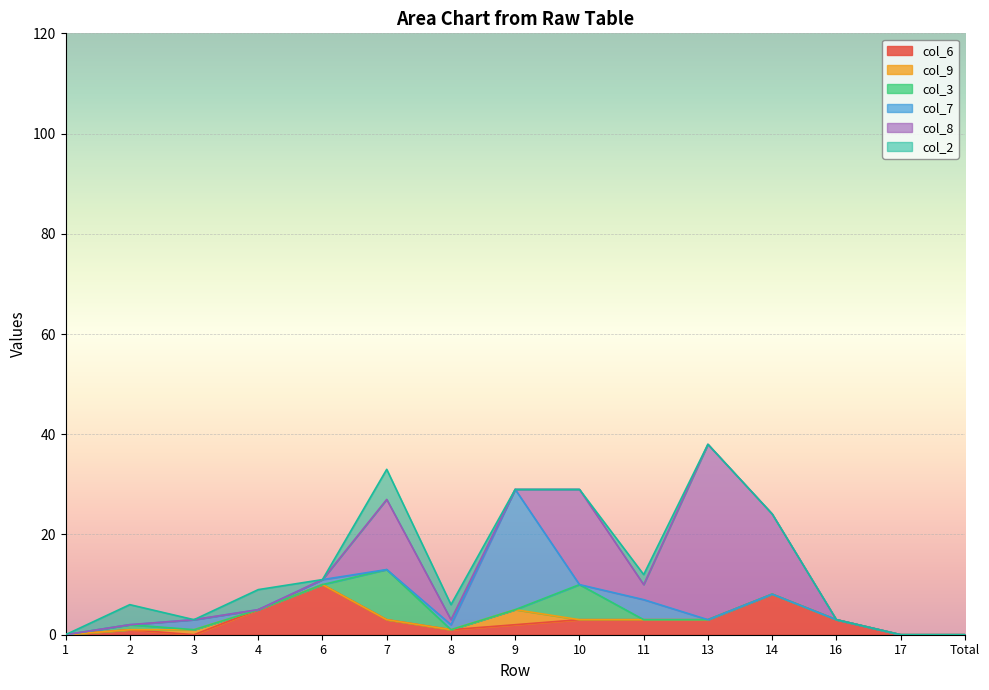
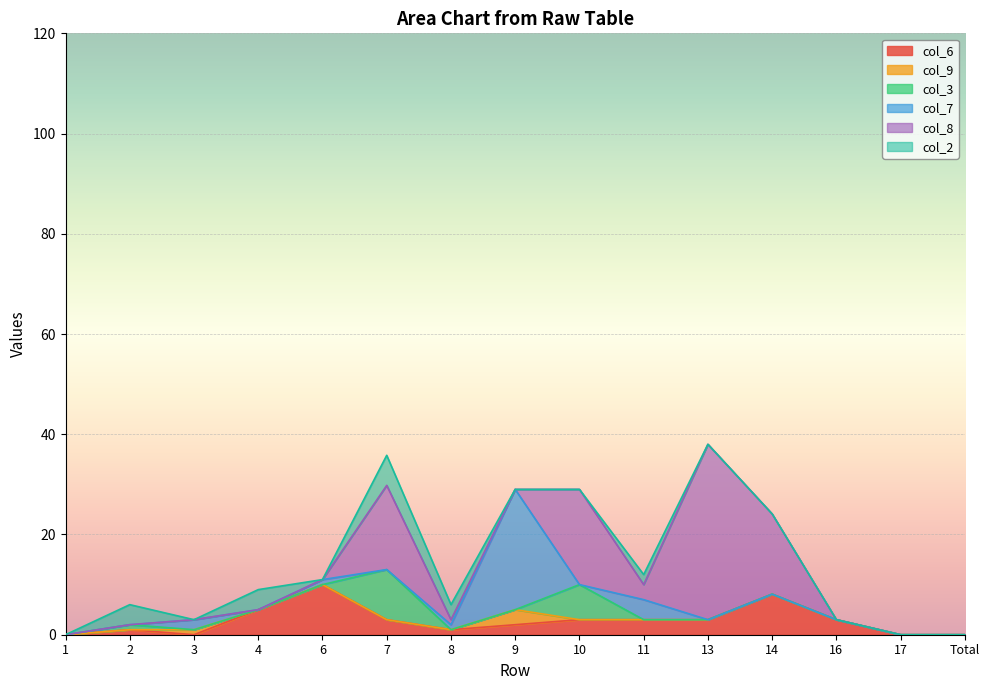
  {
    "col_6": {
      "3": 0,
      "9": 2
    },
    "col_7": {
      "8": 1,
      "11": 4
    },
    "col_8": {
-     "7": 14,
+     "7": 17,
      "8": 1,
      "11": 3
    }
  }
